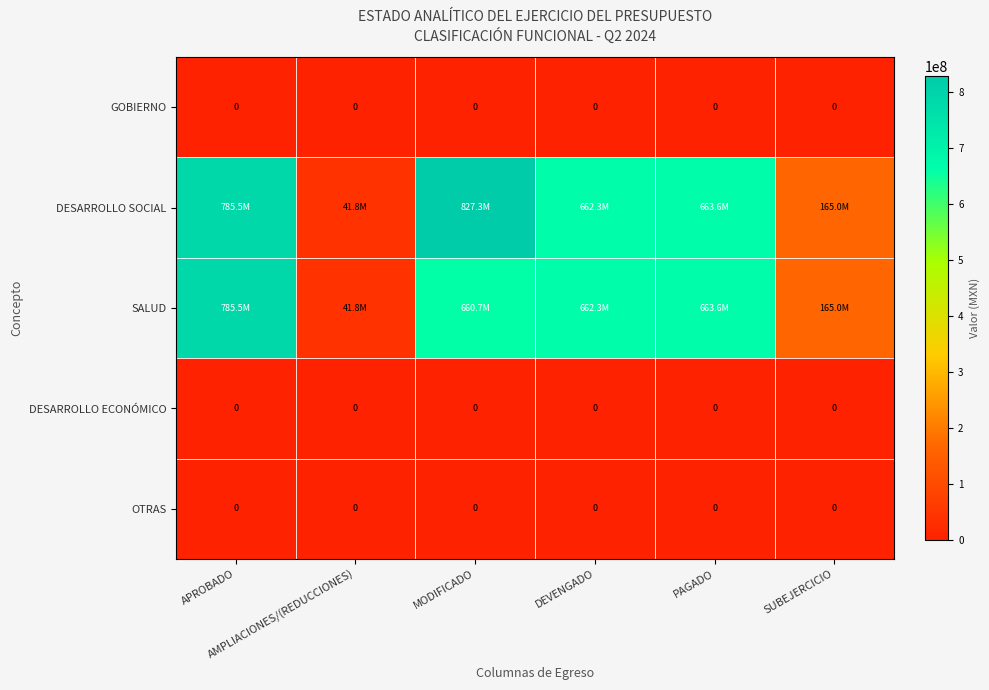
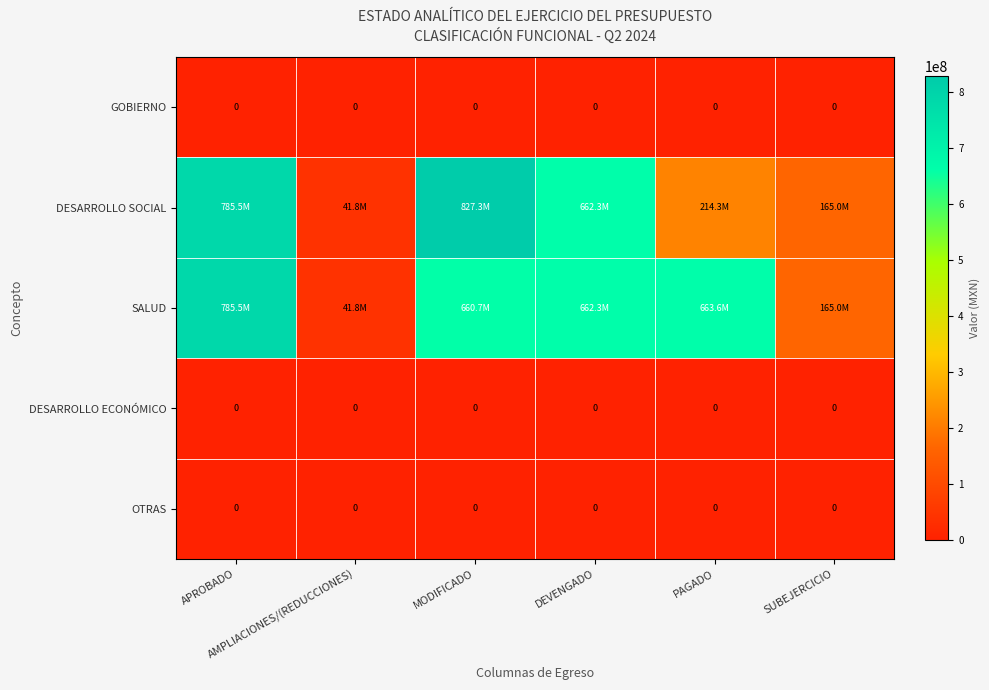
  {
    "GOBIERNO": {
      "APROBADO": "0",
      "AMPLIACIONES/(REDUCCIONES)": "0",
      "MODIFICADO": "0",
      "DEVENGADO": "0",
      "PAGADO": "0",
      "SUBEJERCICIO": "0"
    },
    "DESARROLLO SOCIAL": {
      "APROBADO": "785.5M",
      "AMPLIACIONES/(REDUCCIONES)": "41.8M",
      "MODIFICADO": "827.3M",
      "DEVENGADO": "662.3M",
-     "PAGADO": "663.6M",
+     "PAGADO": "214.3M",
      "SUBEJERCICIO": "165.0M"
    },
    "SALUD": {
      "APROBADO": "785.5M",
      "AMPLIACIONES/(REDUCCIONES)": "41.8M",
      "MODIFICADO": "660.7M",
      "DEVENGADO": "662.3M",
      "PAGADO": "663.6M",
      "SUBEJERCICIO": "165.0M"
    },
    "DESARROLLO ECONÓMICO": {
      "APROBADO": "0",
      "AMPLIACIONES/(REDUCCIONES)": "0",
      "MODIFICADO": "0",
      "DEVENGADO": "0",
      "PAGADO": "0",
      "SUBEJERCICIO": "0"
    },
    "OTRAS": {
      "APROBADO": "0",
      "AMPLIACIONES/(REDUCCIONES)": "0",
      "MODIFICADO": "0",
      "DEVENGADO": "0",
      "PAGADO": "0",
      "SUBEJERCICIO": "0"
    }
  }
